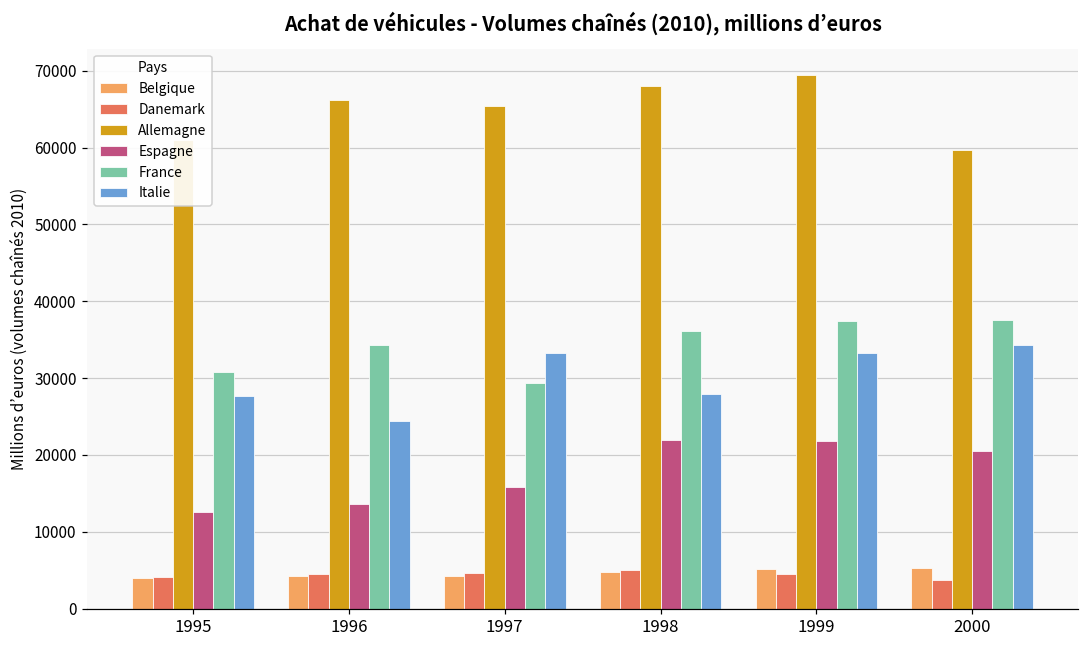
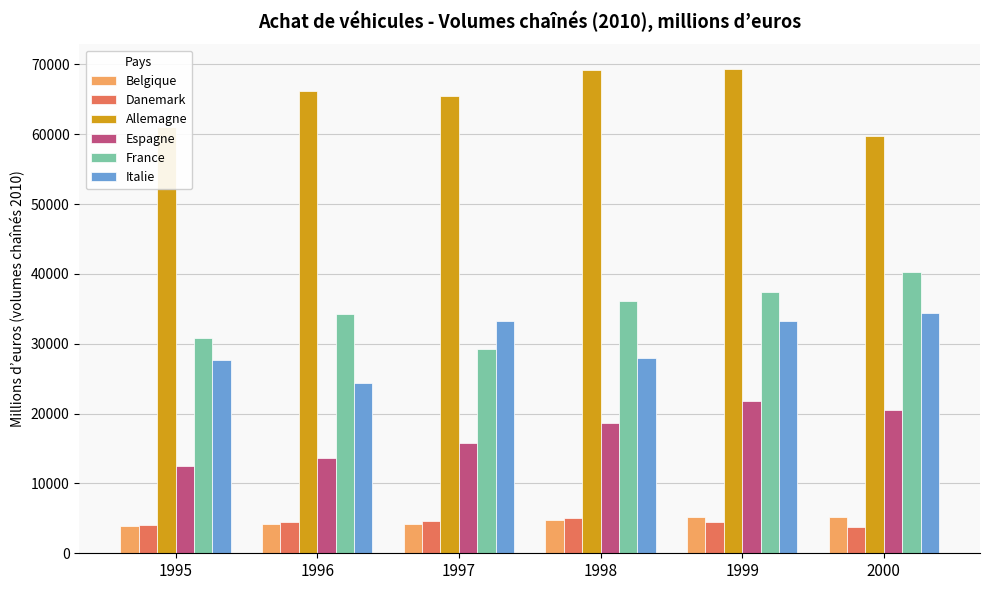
  {
    "Allemagne": {
      "1996": 66000,
      "1997": 65000,
-     "1998": 68000,
+     "1998": 69000,
      "1999": 69000,
      "2000": 60000
    },
    "Espagne": {
      "1995": 13000,
      "1996": 14000,
      "1997": 16000,
-     "1998": 22000,
+     "1998": 19000,
      "1999": 22000,
      "2000": 21000
    },
    "France": {
      "1995": 31000,
      "1996": 34000,
      "1997": 29000,
      "1998": 36000,
      "1999": 37000,
-     "2000": 38000
+     "2000": 40000
    },
    "Italie": {
      "1995": 28000,
      "1996": 24000,
      "1997": 33000,
      "1998": 28000,
      "1999": 33000,
      "2000": 34000
    }
  }
